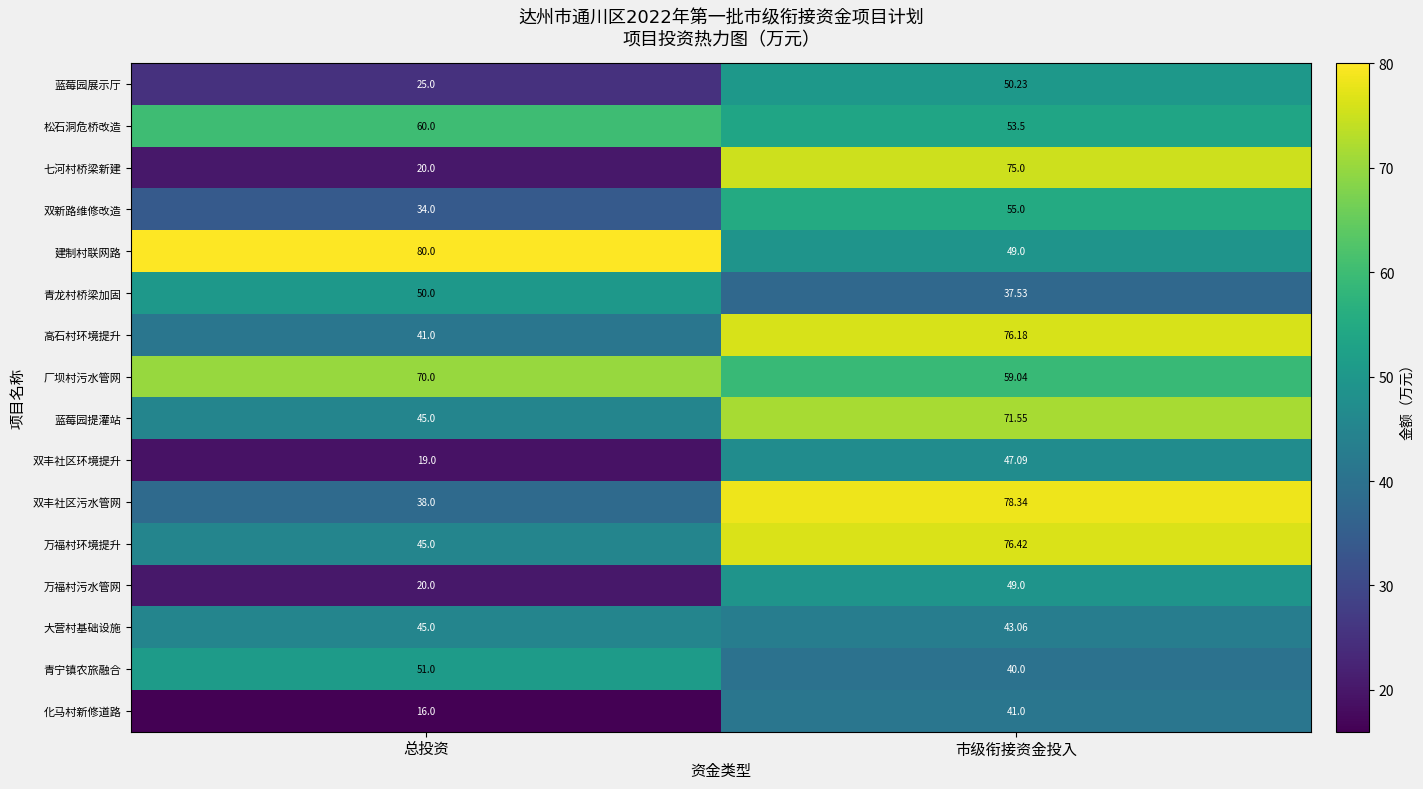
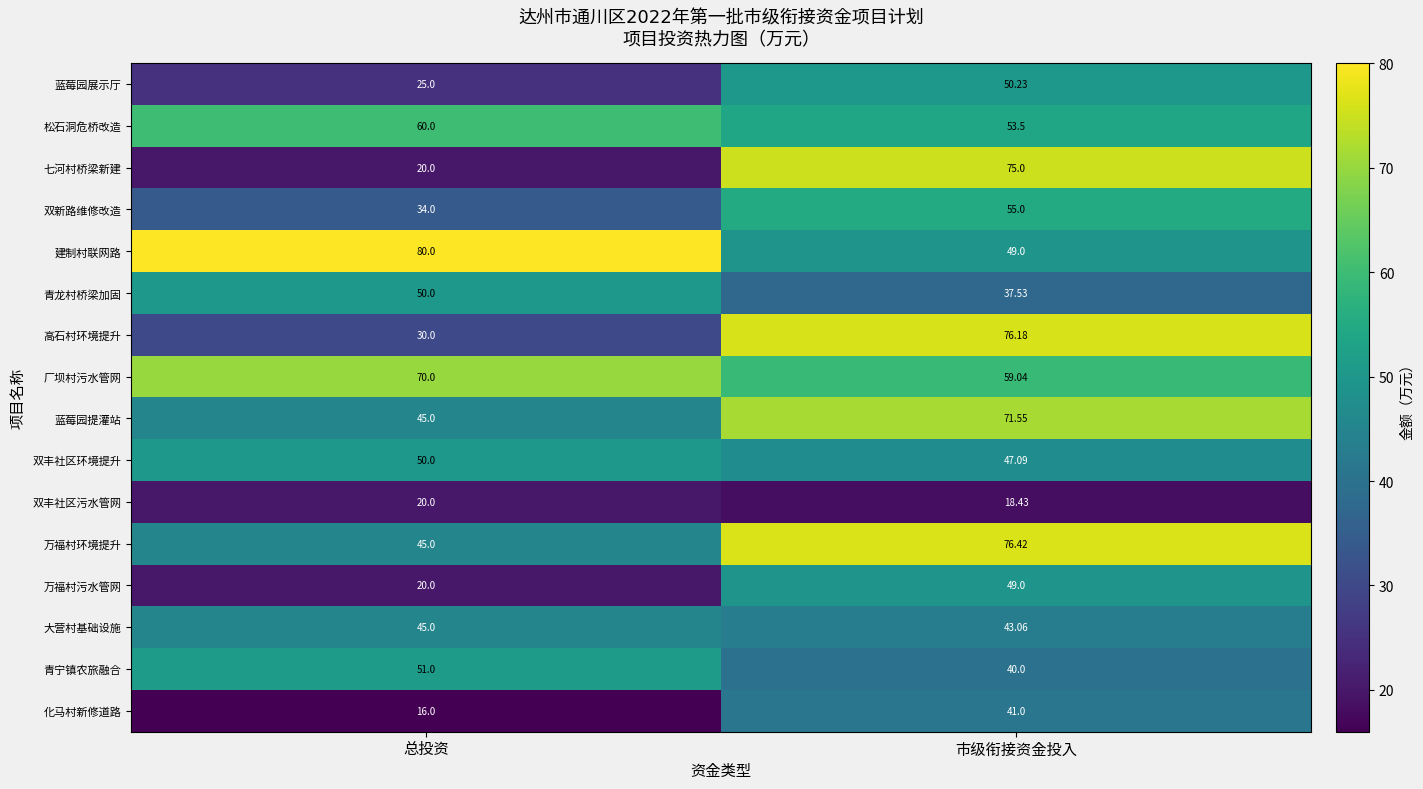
  {
    "蓝莓园展示厅": {
      "总投资": 25.0,
      "市级衔接资金投入": 50.23
    },
    "松石洞危桥改造": {
      "总投资": 60.0,
      "市级衔接资金投入": 53.5
    },
    "七河村桥梁新建": {
      "总投资": 20.0,
      "市级衔接资金投入": 75.0
    },
    "双新路维修改造": {
      "总投资": 34.0,
      "市级衔接资金投入": 55.0
    },
    "建制村联网路": {
      "总投资": 80.0,
      "市级衔接资金投入": 49.0
    },
    "青龙村桥梁加固": {
      "总投资": 50.0,
      "市级衔接资金投入": 37.53
    },
    "高石村环境提升": {
-     "总投资": 41.0,
+     "总投资": 30.0,
      "市级衔接资金投入": 76.18
    },
    "厂坝村污水管网": {
      "总投资": 70.0,
      "市级衔接资金投入": 59.04
    },
    "蓝莓园提灌站": {
      "总投资": 45.0,
      "市级衔接资金投入": 71.55
    },
    "双丰社区环境提升": {
-     "总投资": 19.0,
+     "总投资": 50.0,
      "市级衔接资金投入": 47.09
    },
    "双丰社区污水管网": {
-     "总投资": 38.0,
-     "市级衔接资金投入": 78.34
+     "总投资": 20.0,
+     "市级衔接资金投入": 18.43
    },
    "万福村环境提升": {
      "总投资": 45.0,
      "市级衔接资金投入": 76.42
    },
    "万福村污水管网": {
      "总投资": 20.0,
      "市级衔接资金投入": 49.0
    },
    "大营村基础设施": {
      "总投资": 45.0,
      "市级衔接资金投入": 43.06
    },
    "青宁镇农旅融合": {
      "总投资": 51.0,
      "市级衔接资金投入": 40.0
    },
    "化马村新修道路": {
      "总投资": 16.0,
      "市级衔接资金投入": 41.0
    }
  }
